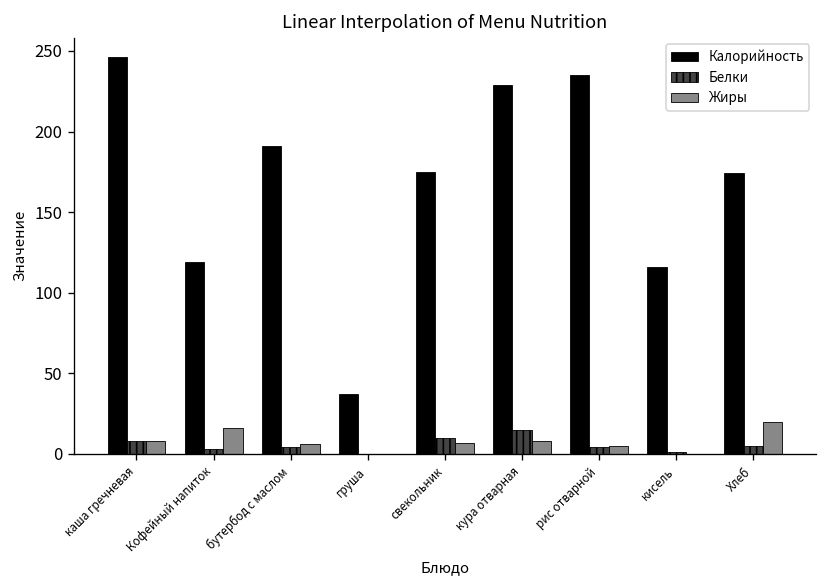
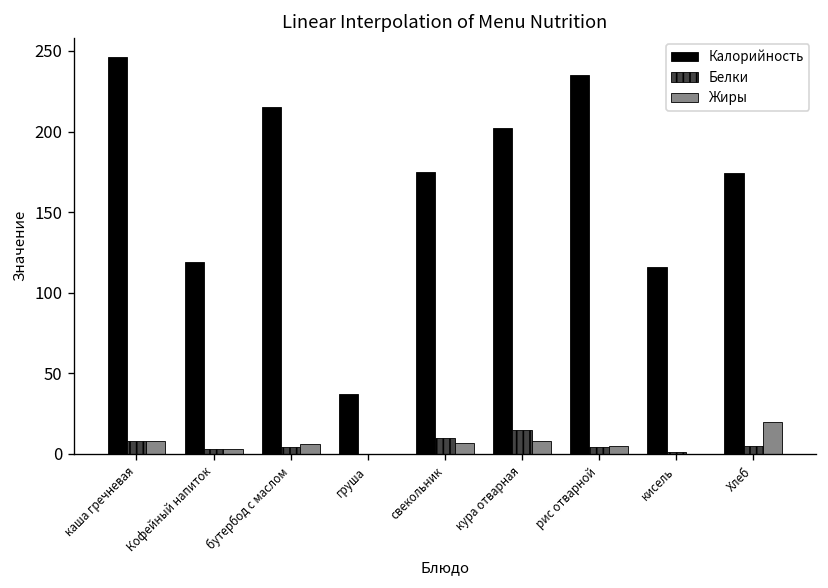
  {
    "Калорийность": {
      "каша гречневая": 246,
      "Кофейный напиток": 119,
-     "бутербод с маслом": 191,
+     "бутербод с маслом": 215,
      "груша": 37,
      "свекольник": 175,
-     "кура отварная": 229,
+     "кура отварная": 202,
      "рис отварной": 235,
      "кисель": 116,
      "Хлеб": 174
    },
    "Белки": {
      "каша гречневая": 8,
      "Кофейный напиток": 3,
      "бутербод с маслом": 4,
      "груша": 0,
      "свекольник": 10,
      "кура отварная": 15,
      "рис отварной": 4,
      "Хлеб": 5
    },
    "Жиры": {
      "каша гречневая": 8,
-     "Кофейный напиток": 16,
+     "Кофейный напиток": 3,
      "бутербод с маслом": 6,
      "груша": 0,
      "свекольник": 7,
      "кура отварная": 8,
      "рис отварной": 5,
      "кисель": 0,
      "Хлеб": 20
    }
  }
